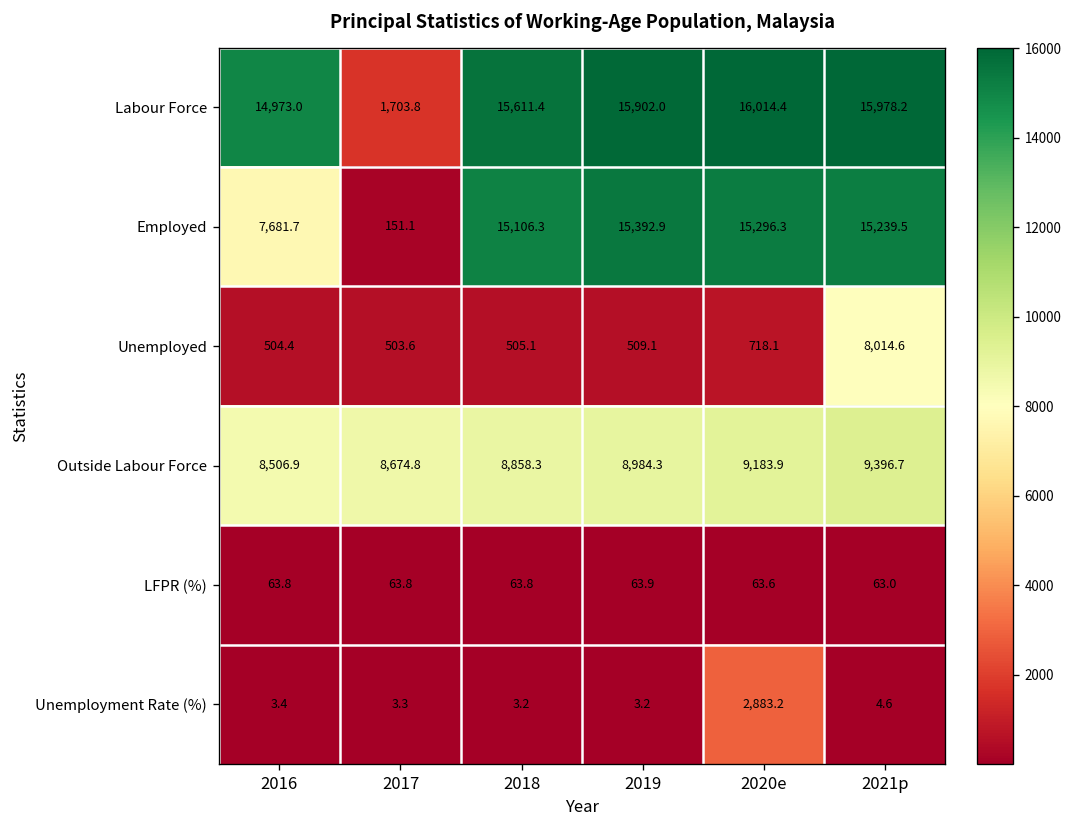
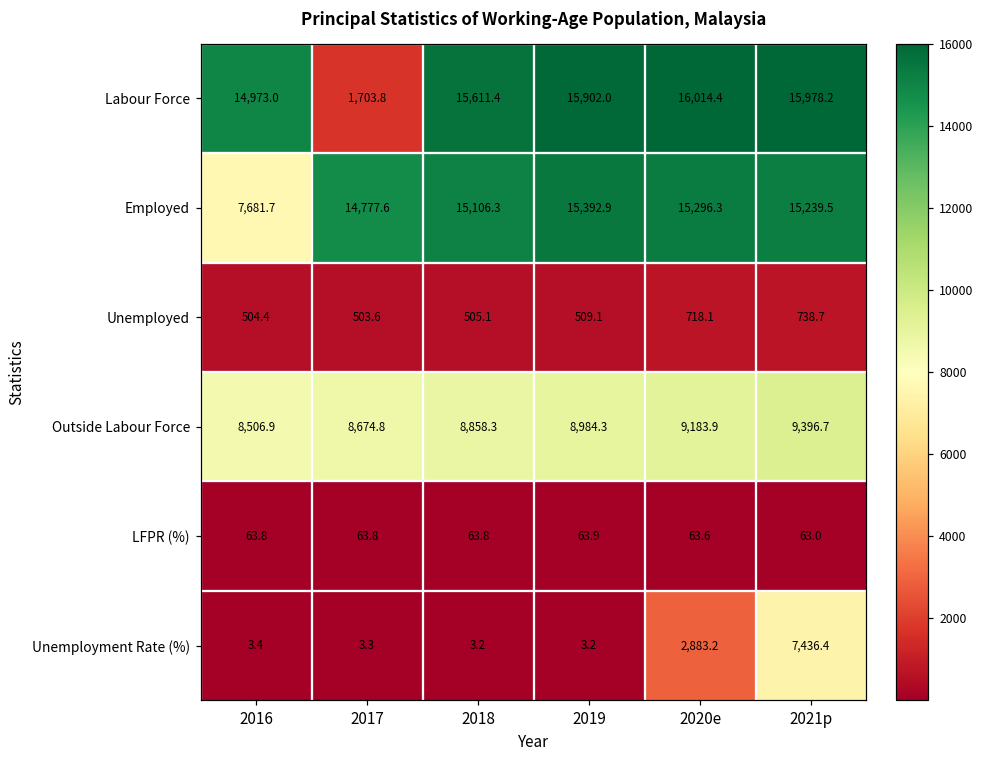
  {
    "Labour Force": {
      "2016": "14,973.0",
      "2017": "1,703.8",
      "2018": "15,611.4",
      "2019": "15,902.0",
      "2020e": "16,014.4",
      "2021p": "15,978.2"
    },
    "Employed": {
      "2016": "7,681.7",
-     "2017": "151.1",
+     "2017": "14,777.6",
      "2018": "15,106.3",
      "2019": "15,392.9",
      "2020e": "15,296.3",
      "2021p": "15,239.5"
    },
    "Unemployed": {
      "2016": "504.4",
      "2017": "503.6",
      "2018": "505.1",
      "2019": "509.1",
      "2020e": "718.1",
-     "2021p": "8,014.6"
+     "2021p": "738.7"
    },
    "Outside Labour Force": {
      "2016": "8,506.9",
      "2017": "8,674.8",
      "2018": "8,858.3",
      "2019": "8,984.3",
      "2020e": "9,183.9",
      "2021p": "9,396.7"
    },
    "LFPR (%)": {
      "2016": "63.8",
      "2017": "63.8",
      "2018": "63.8",
      "2019": "63.9",
      "2020e": "63.6",
      "2021p": "63.0"
    },
    "Unemployment Rate (%)": {
      "2016": "3.4",
      "2017": "3.3",
      "2018": "3.2",
      "2019": "3.2",
      "2020e": "2,883.2",
-     "2021p": "4.6"
+     "2021p": "7,436.4"
    }
  }
